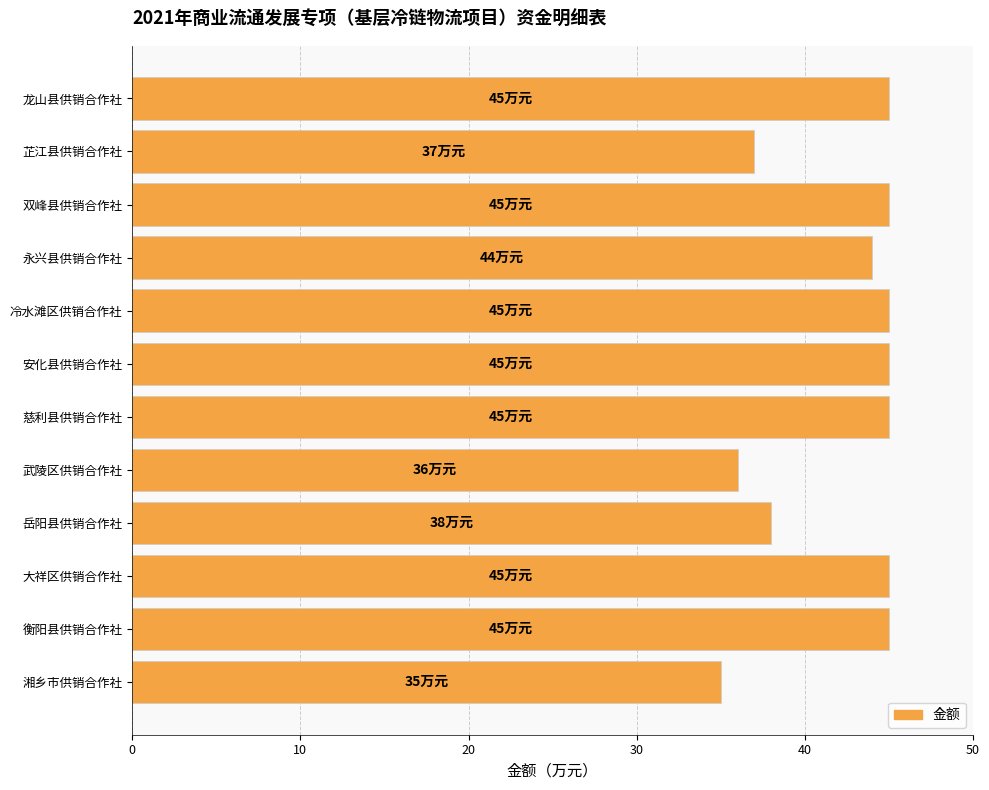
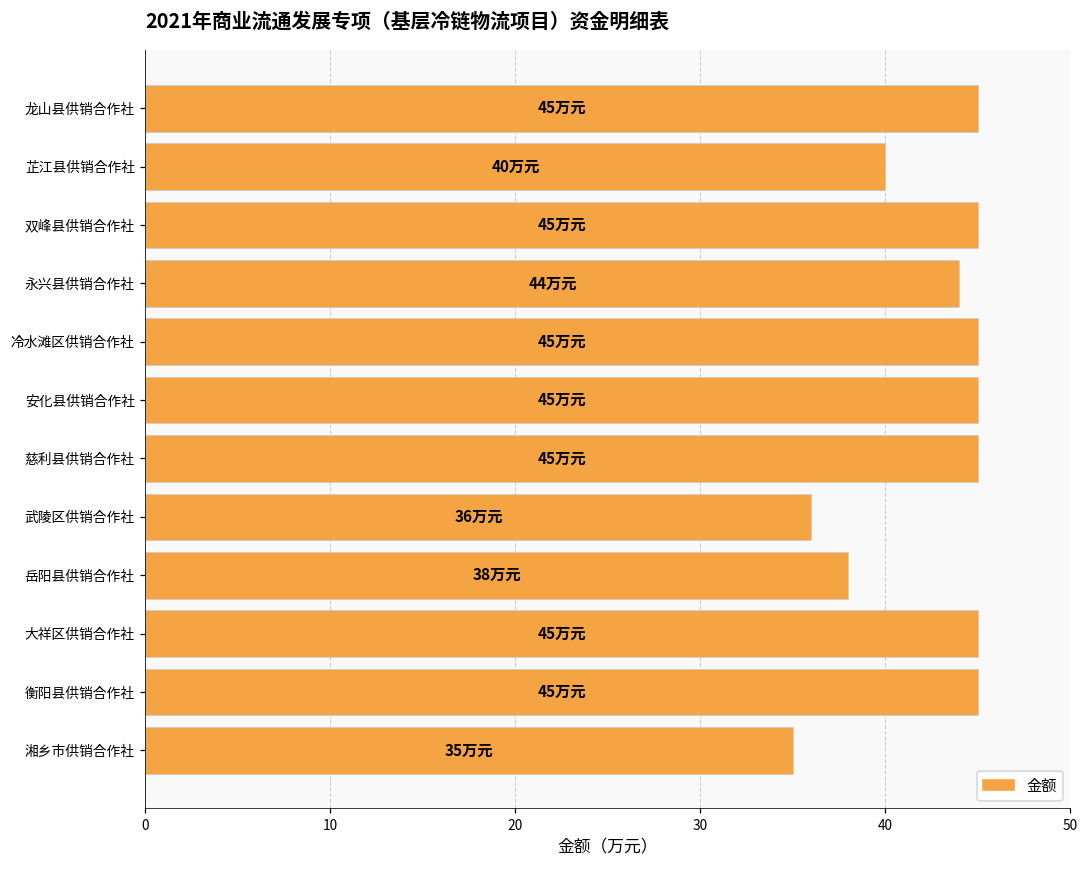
  {
    "龙山县供销合作社": 45,
-   "芷江县供销合作社": 37,
+   "芷江县供销合作社": 40,
    "双峰县供销合作社": 45,
    "永兴县供销合作社": 44,
    "冷水滩区供销合作社": 45,
    "安化县供销合作社": 45,
    "慈利县供销合作社": 45,
    "武陵区供销合作社": 36,
    "岳阳县供销合作社": 38,
    "大祥区供销合作社": 45,
    "衡阳县供销合作社": 45,
    "湘乡市供销合作社": 35
  }
